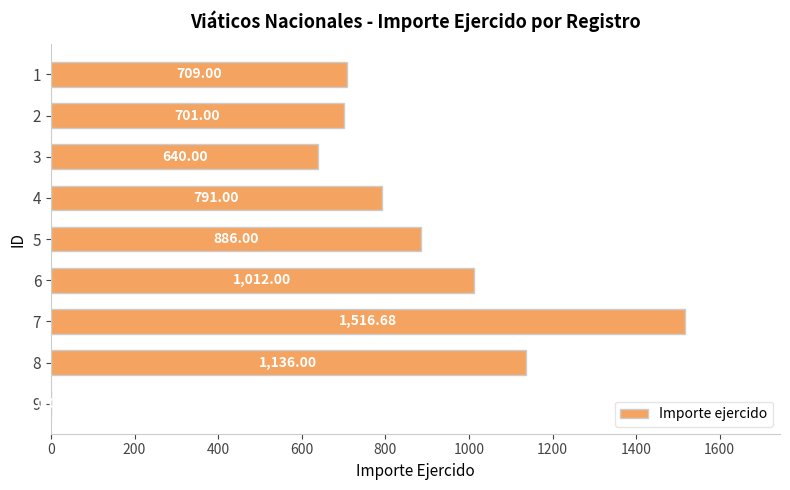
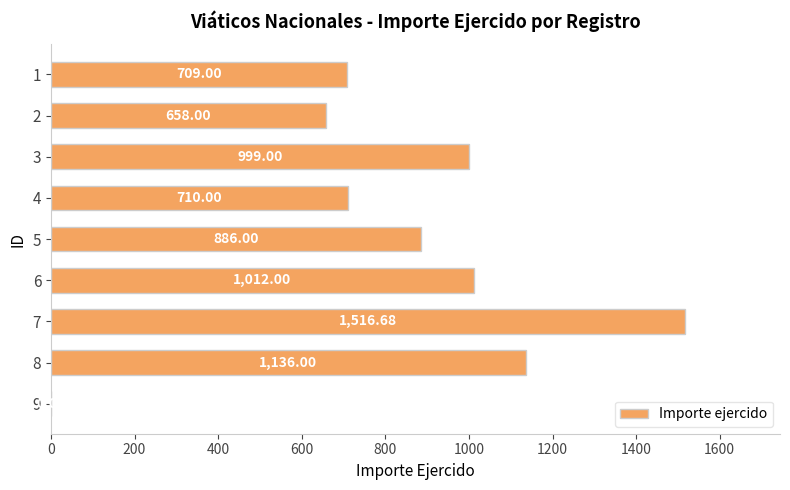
  {
    "1": "709.00",
-   "2": "701.00",
-   "3": "640.00",
-   "4": "791.00",
+   "2": "658.00",
+   "3": "999.00",
+   "4": "710.00",
    "5": "886.00",
    "6": "1,012.00",
    "7": "1,516.68",
    "8": "1,136.00"
  }
